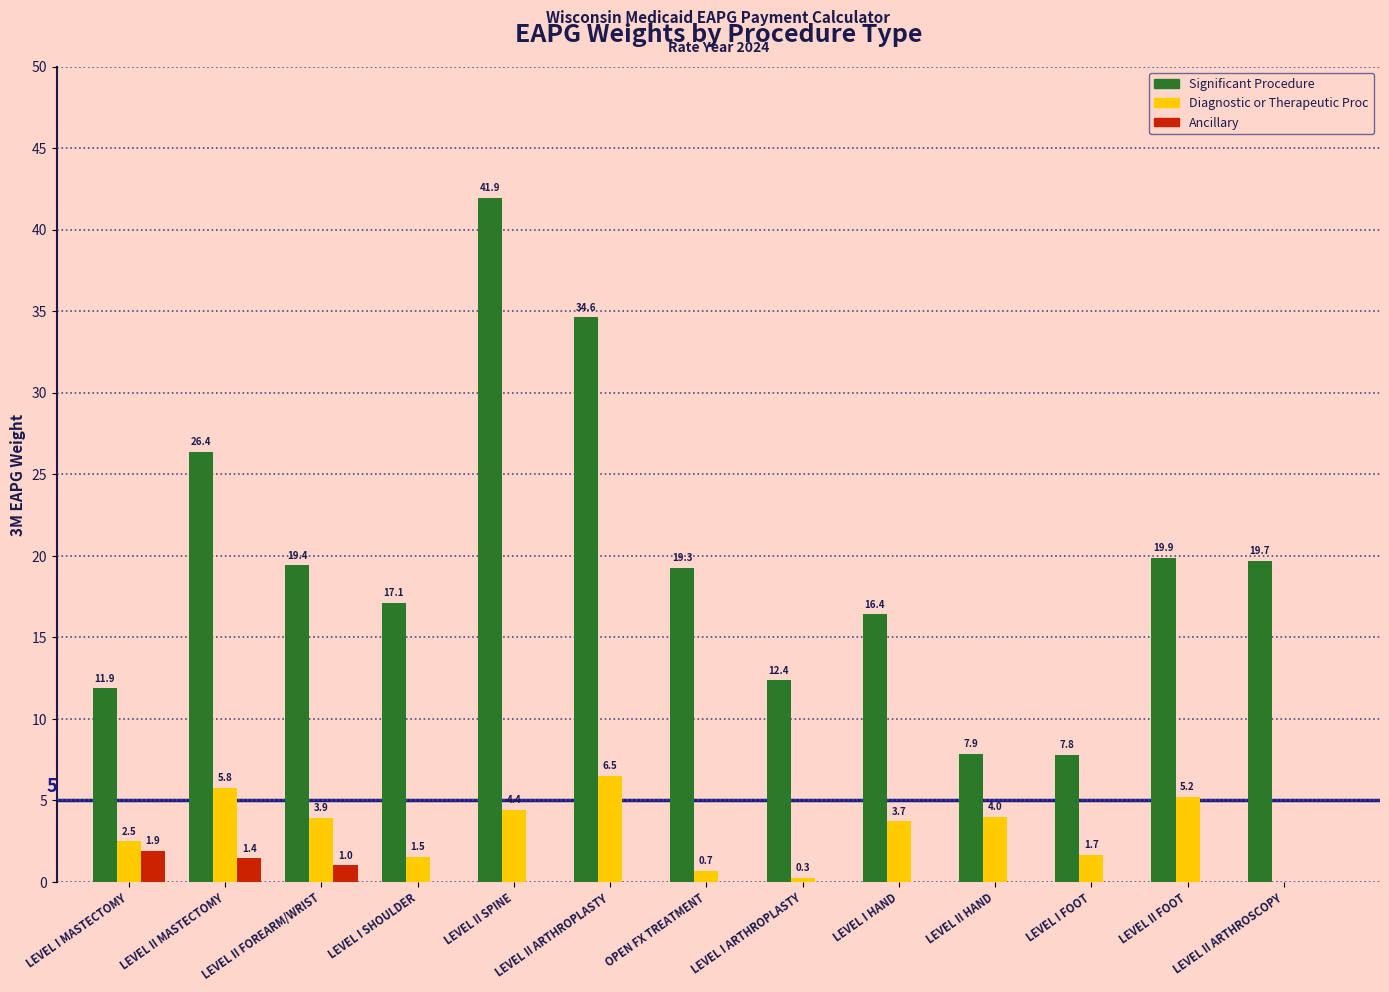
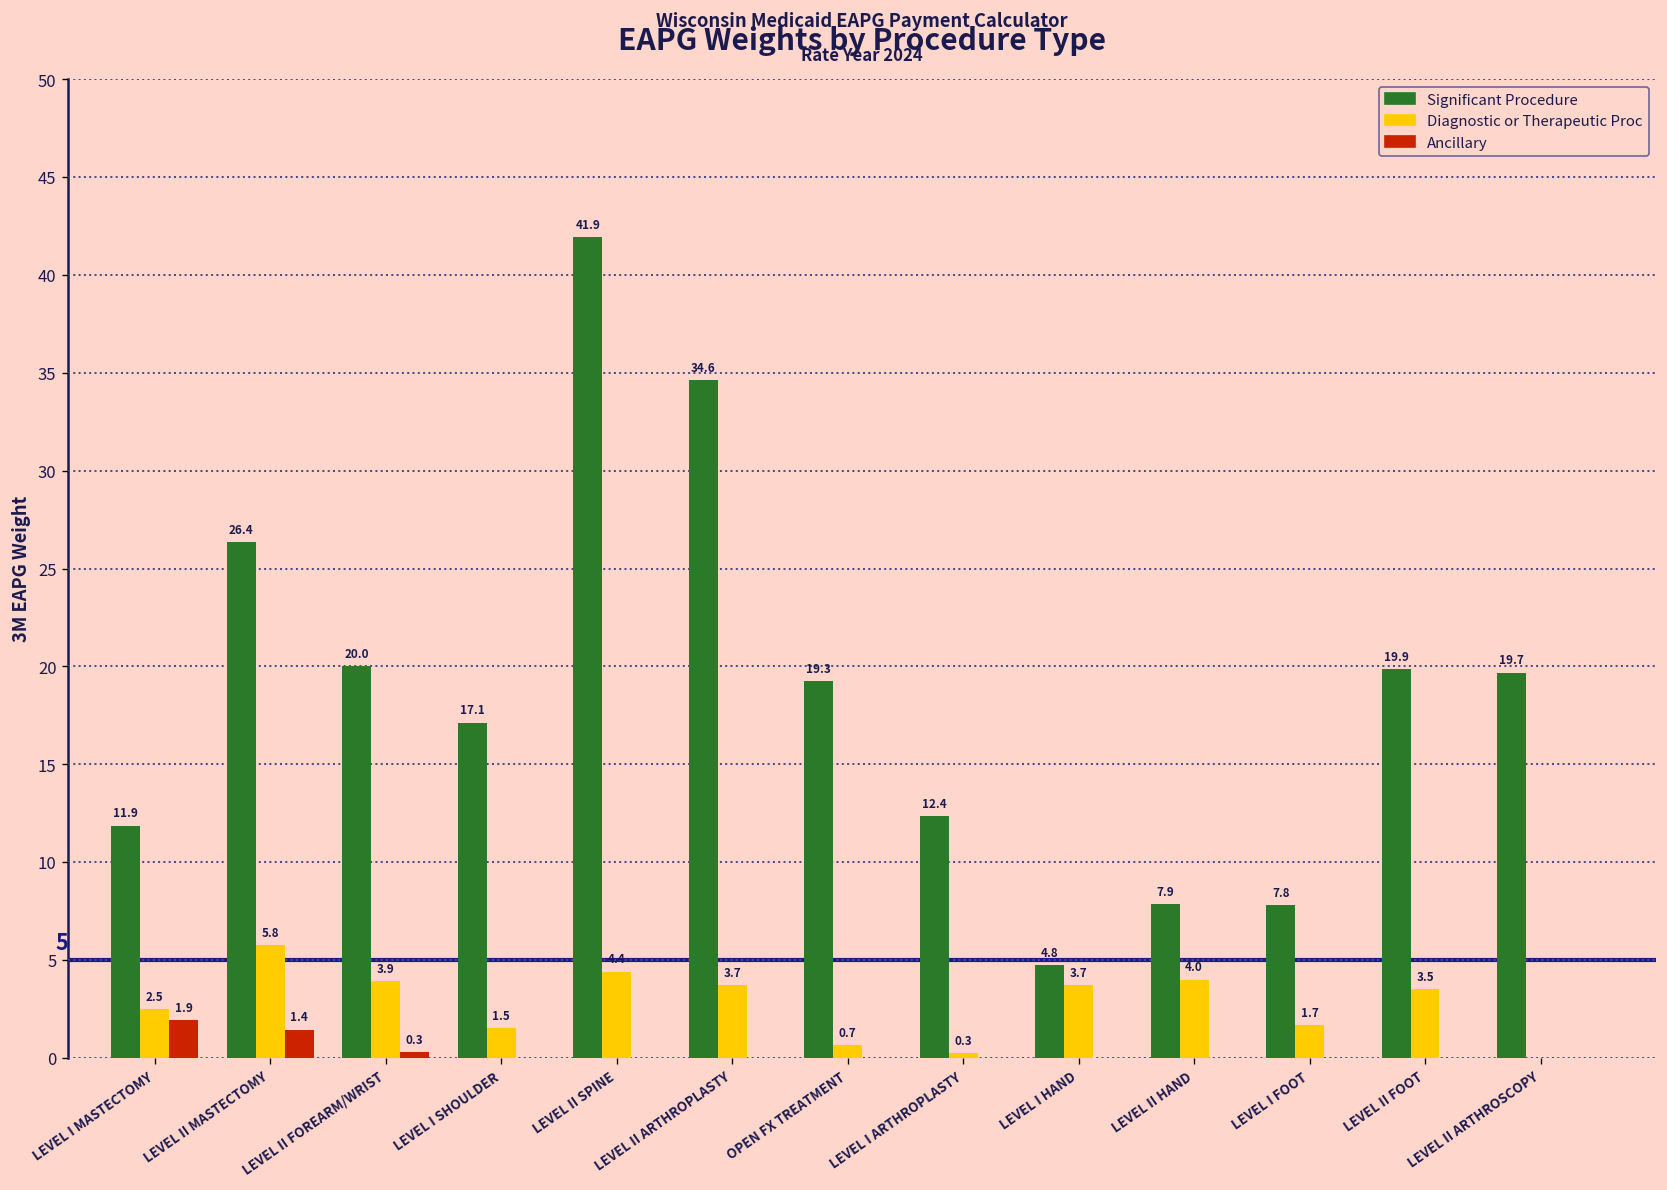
  {
    "Significant Procedure": {
      "LEVEL I MASTECTOMY": 11.9,
      "LEVEL II MASTECTOMY": 26.4,
-     "LEVEL II FOREARM/WRIST": 19.4,
+     "LEVEL II FOREARM/WRIST": 20.0,
      "LEVEL I SHOULDER": 17.1,
      "LEVEL II SPINE": 41.9,
      "LEVEL II ARTHROPLASTY": 34.6,
      "OPEN FX TREATMENT": 19.3,
      "LEVEL I ARTHROPLASTY": 12.4,
-     "LEVEL I HAND": 16.4,
+     "LEVEL I HAND": 4.8,
      "LEVEL II HAND": 7.9,
      "LEVEL I FOOT": 7.8,
      "LEVEL II FOOT": 19.9,
      "LEVEL II ARTHROSCOPY": 19.7
    },
    "Diagnostic or Therapeutic Proc": {
      "LEVEL I MASTECTOMY": 2.5,
      "LEVEL II MASTECTOMY": 5.8,
      "LEVEL II FOREARM/WRIST": 3.9,
      "LEVEL I SHOULDER": 1.5,
      "LEVEL II SPINE": 4.4,
-     "LEVEL II ARTHROPLASTY": 6.5,
+     "LEVEL II ARTHROPLASTY": 3.7,
      "OPEN FX TREATMENT": 0.7,
      "LEVEL I ARTHROPLASTY": 0.3,
      "LEVEL I HAND": 3.7,
      "LEVEL II HAND": 4.0,
      "LEVEL I FOOT": 1.7,
-     "LEVEL II FOOT": 5.2
+     "LEVEL II FOOT": 3.5
    },
    "Ancillary": {
      "LEVEL I MASTECTOMY": 1.9,
      "LEVEL II MASTECTOMY": 1.4,
-     "LEVEL II FOREARM/WRIST": 1.0
+     "LEVEL II FOREARM/WRIST": 0.3
    }
  }
